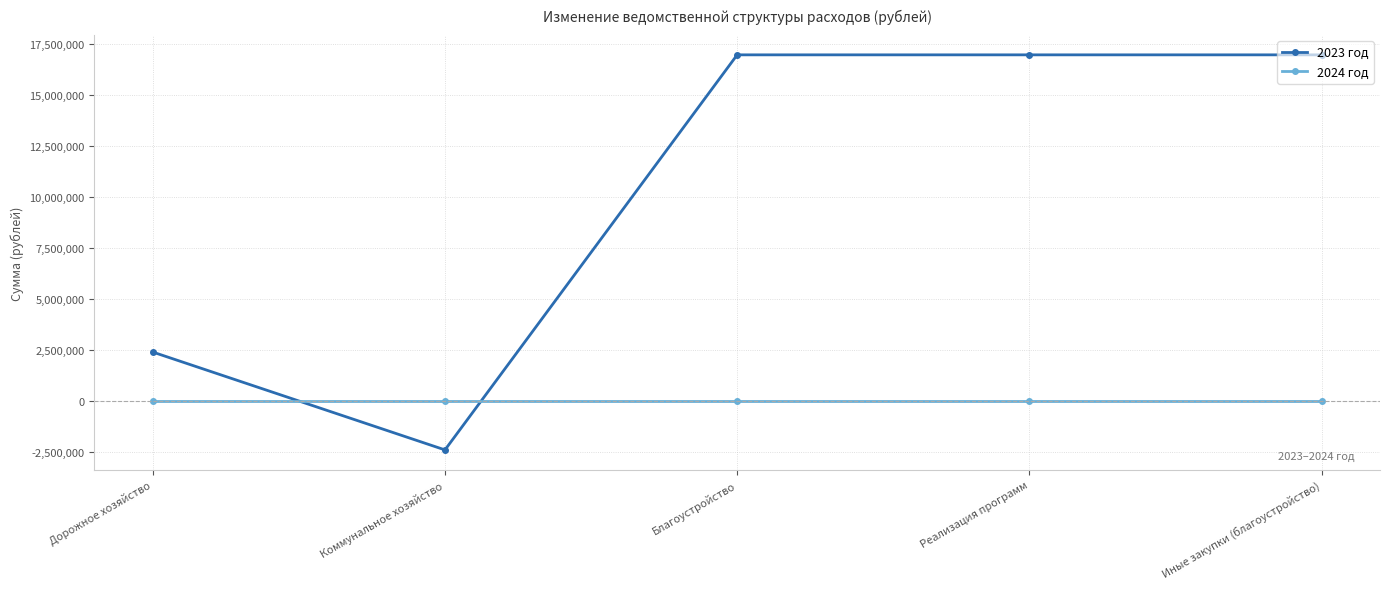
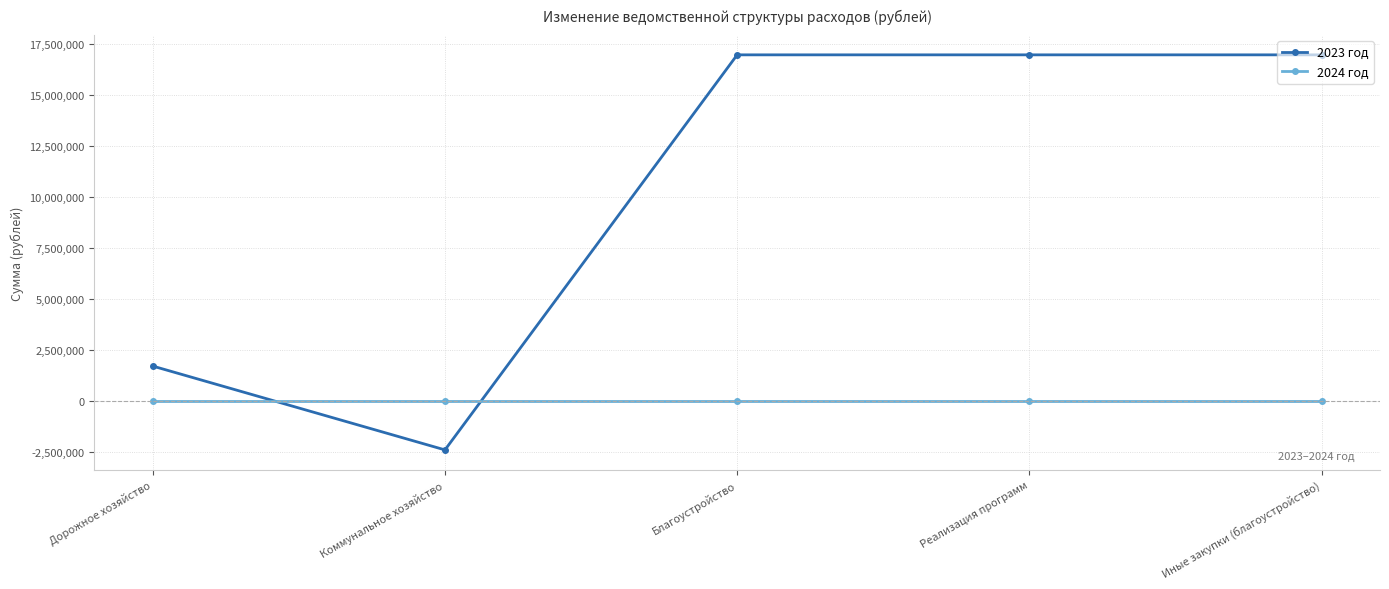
  {
    "2023 год": {
-     "Дорожное хозяйство": "2,400,000",
+     "Дорожное хозяйство": "1,700,000",
      "Коммунальное хозяйство": "-2,400,000",
      "Благоустройство": "17,000,000",
      "Реализация программ": "17,000,000"
    },
    "2024 год": {
      "Дорожное хозяйство": "0",
      "Коммунальное хозяйство": "0",
      "Благоустройство": "0",
      "Реализация программ": "0",
      "Иные закупки (благоустройство)": "0"
    }
  }
